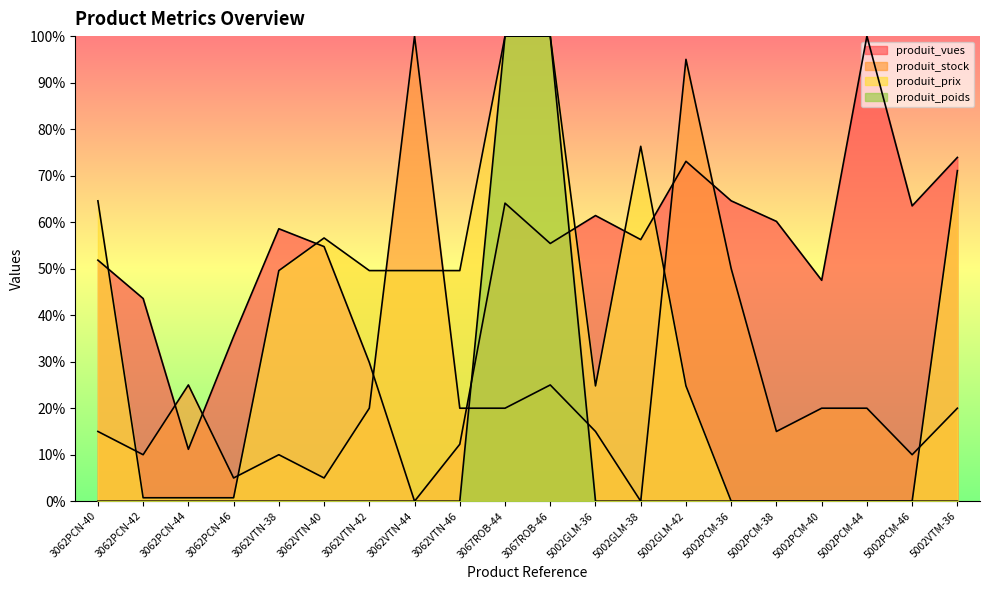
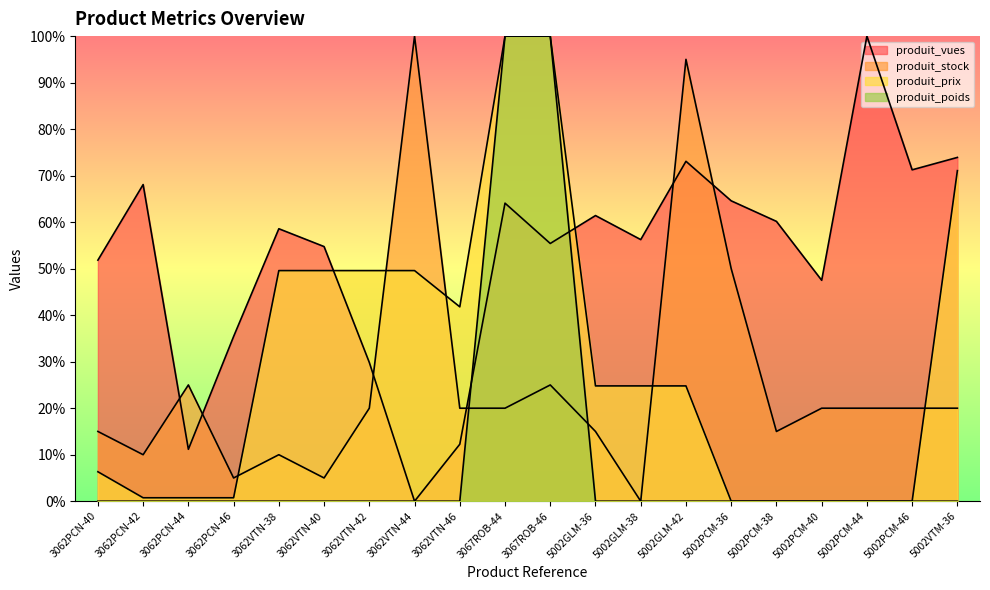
  {
    "produit_vues": {
      "3062PCN-40": "52%",
-     "3062PCN-42": "44%",
+     "3062PCN-42": "68%",
      "3062PCN-44": "11%",
      "3062PCN-46": "35%",
      "3062VTN-38": "59%",
      "3062VTN-40": "55%",
      "3062VTN-42": "30%",
      "3062VTN-46": "12%",
      "3067ROB-44": "64%",
      "3067ROB-46": "55%",
      "5002GLM-36": "61%",
      "5002GLM-38": "56%",
      "5002GLM-42": "73%",
      "5002PCM-36": "65%",
      "5002PCM-38": "60%",
      "5002PCM-40": "48%",
      "5002PCM-44": "100%",
-     "5002PCM-46": "64%",
+     "5002PCM-46": "71%",
      "5002VTM-36": "74%"
    },
    "produit_stock": {
      "3062PCN-40": "15%",
      "3062PCN-42": "10%",
      "3062PCN-44": "25%",
      "3062PCN-46": "5%",
      "3062VTN-38": "10%",
      "3062VTN-40": "5%",
      "3062VTN-42": "20%",
      "3062VTN-44": "100%",
      "3062VTN-46": "20%",
      "3067ROB-44": "20%",
      "3067ROB-46": "25%",
      "5002GLM-36": "15%",
      "5002GLM-42": "95%",
      "5002PCM-36": "50%",
      "5002PCM-38": "15%",
      "5002PCM-40": "20%",
      "5002PCM-44": "20%",
-     "5002PCM-46": "10%",
+     "5002PCM-46": "20%",
      "5002VTM-36": "20%"
    },
    "produit_prix": {
-     "3062PCN-40": "65%",
+     "3062PCN-40": "6%",
      "3062PCN-42": "1%",
      "3062PCN-44": "1%",
      "3062PCN-46": "1%",
      "3062VTN-38": "50%",
-     "3062VTN-40": "57%",
+     "3062VTN-40": "50%",
      "3062VTN-42": "50%",
      "3062VTN-44": "50%",
-     "3062VTN-46": "50%",
+     "3062VTN-46": "42%",
      "5002GLM-36": "25%",
-     "5002GLM-38": "76%",
+     "5002GLM-38": "25%",
      "5002GLM-42": "25%",
      "5002VTM-36": "71%"
    },
    "produit_poids": {
      "3062PCN-40": "0%",
      "3062PCN-42": "0%",
      "3062PCN-44": "0%",
      "3062PCN-46": "0%",
      "3062VTN-38": "0%",
      "3062VTN-40": "0%",
      "3062VTN-42": "0%",
      "3062VTN-46": "0%",
      "5002GLM-36": "0%",
      "5002GLM-42": "0%",
      "5002VTM-36": "0%"
    }
  }
